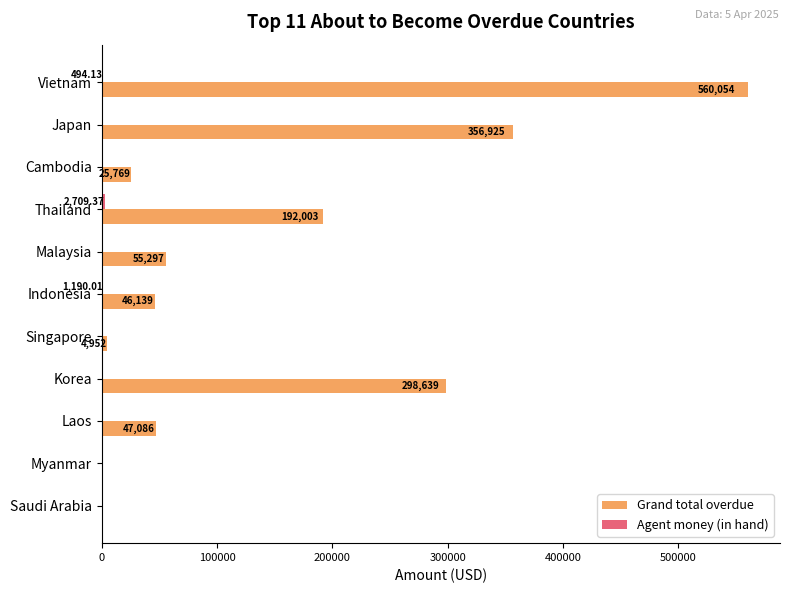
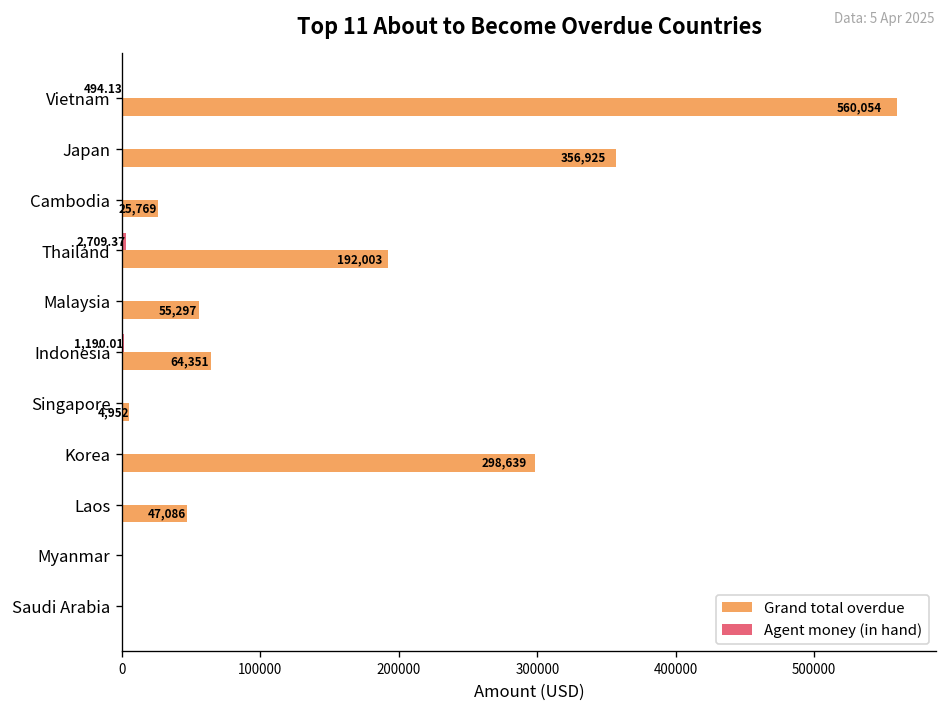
  {
    "Grand total overdue": {
      "Vietnam": "560,054",
      "Japan": "356,925",
      "Cambodia": "25,769",
      "Thailand": "192,003",
      "Malaysia": "55,297",
-     "Indonesia": "46,139",
+     "Indonesia": "64,351",
      "Singapore": "4,952",
      "Korea": "298,639",
      "Laos": "47,086"
    },
    "Agent money (in hand)": {
      "Vietnam": "494.13",
      "Thailand": "2,709.37",
      "Indonesia": "1,190.01"
    }
  }
